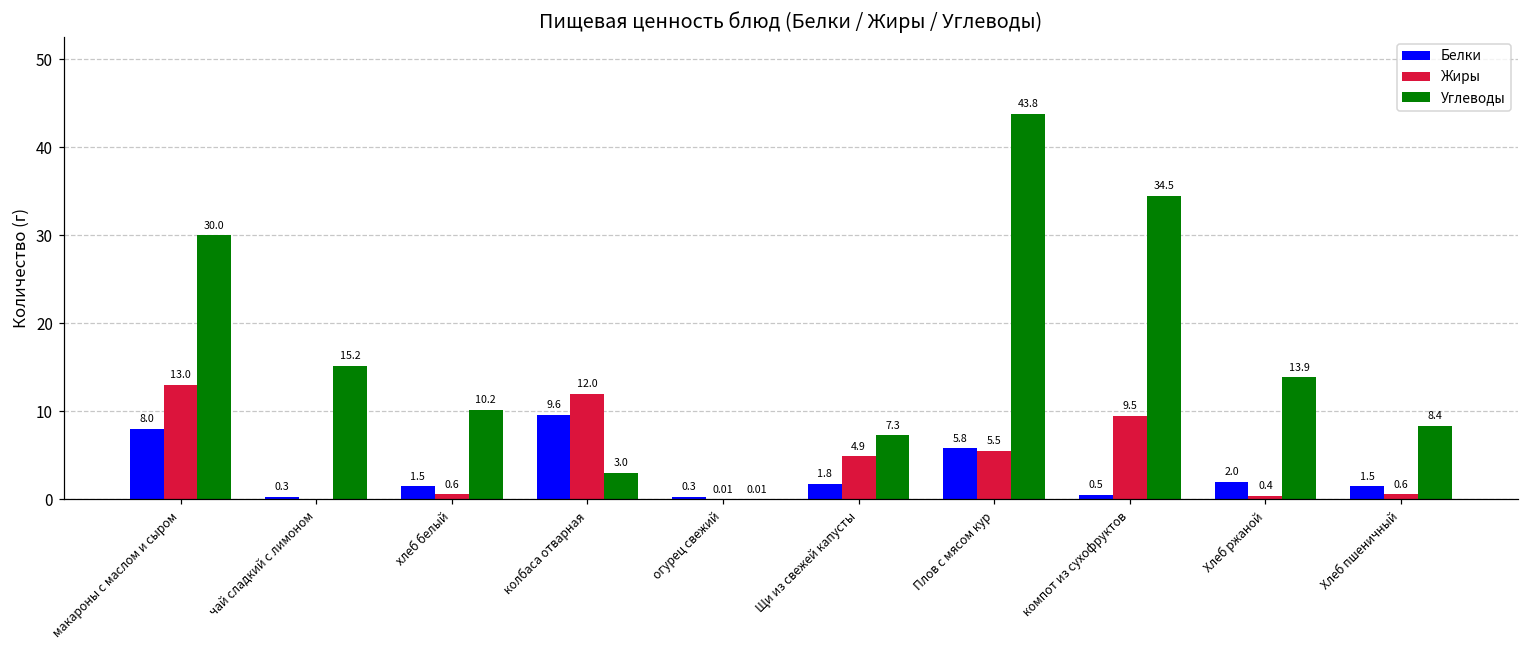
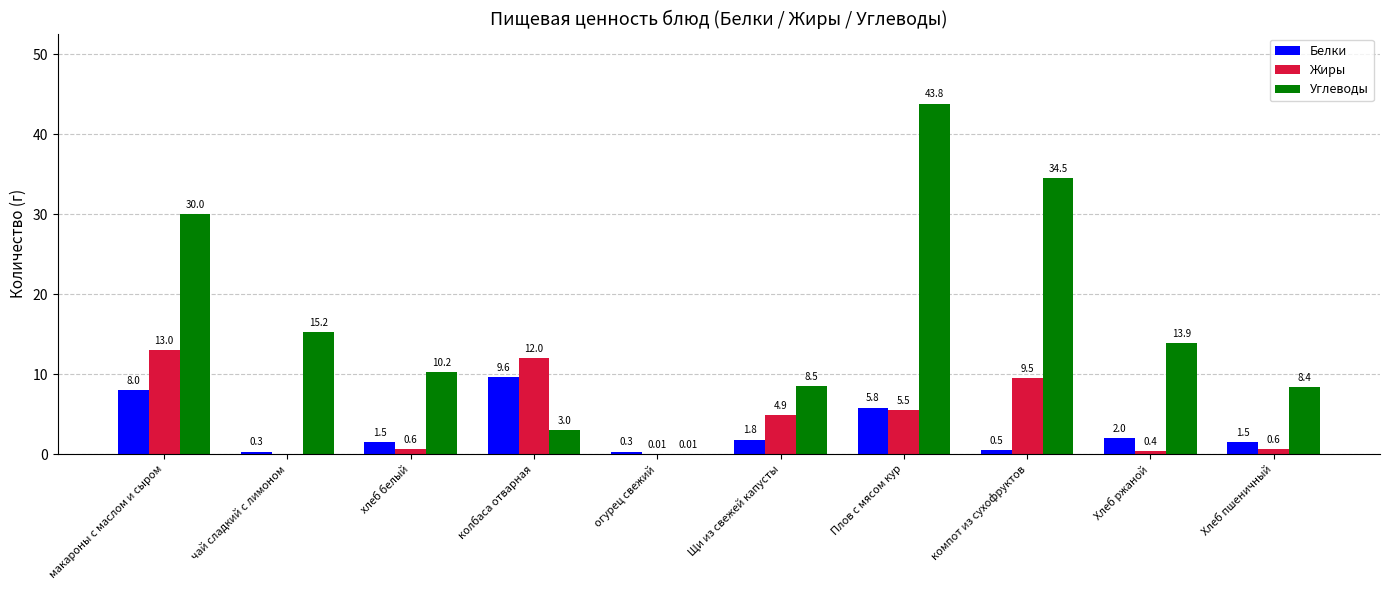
  {
    "Белки": {
      "макароны с маслом и сыром": 8.0,
      "чай сладкий с лимоном": 0.3,
      "хлеб белый": 1.5,
      "колбаса отварная": 9.6,
      "огурец свежий": 0.3,
      "Щи из свежей капусты": 1.8,
      "Плов с мясом кур": 5.8,
      "компот из сухофруктов": 0.5,
      "Хлеб ржаной": 2.0,
      "Хлеб пшеничный": 1.5
    },
    "Жиры": {
      "макароны с маслом и сыром": 13.0,
      "хлеб белый": 0.6,
      "колбаса отварная": 12.0,
      "огурец свежий": 0.01,
      "Щи из свежей капусты": 4.9,
      "Плов с мясом кур": 5.5,
      "компот из сухофруктов": 9.5,
      "Хлеб ржаной": 0.4,
      "Хлеб пшеничный": 0.6
    },
    "Углеводы": {
      "макароны с маслом и сыром": 30.0,
      "чай сладкий с лимоном": 15.2,
      "хлеб белый": 10.2,
      "колбаса отварная": 3.0,
      "огурец свежий": 0.01,
-     "Щи из свежей капусты": 7.3,
+     "Щи из свежей капусты": 8.5,
      "Плов с мясом кур": 43.8,
      "компот из сухофруктов": 34.5,
      "Хлеб ржаной": 13.9,
      "Хлеб пшеничный": 8.4
    }
  }
